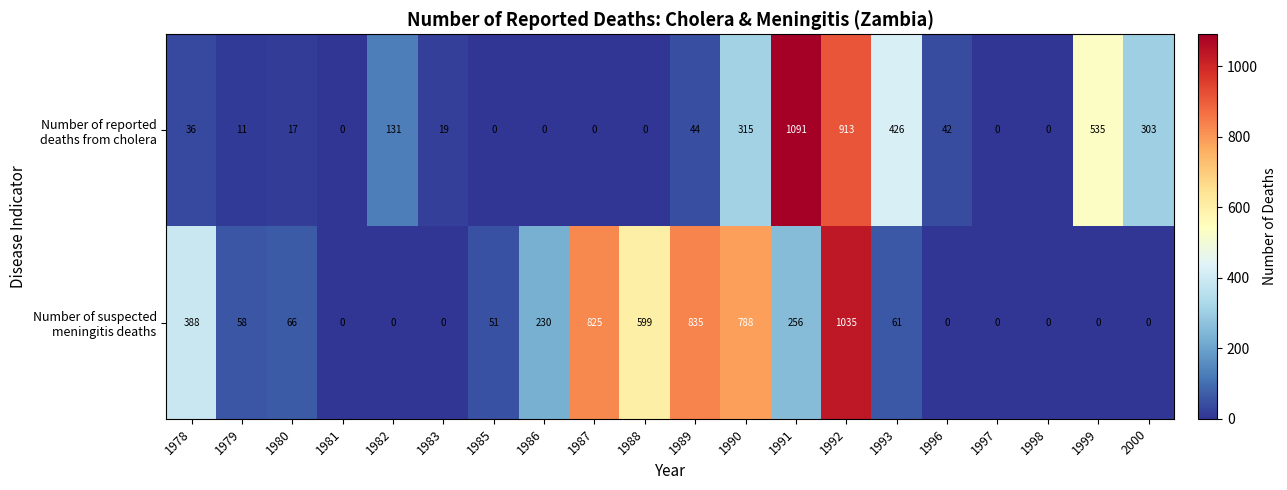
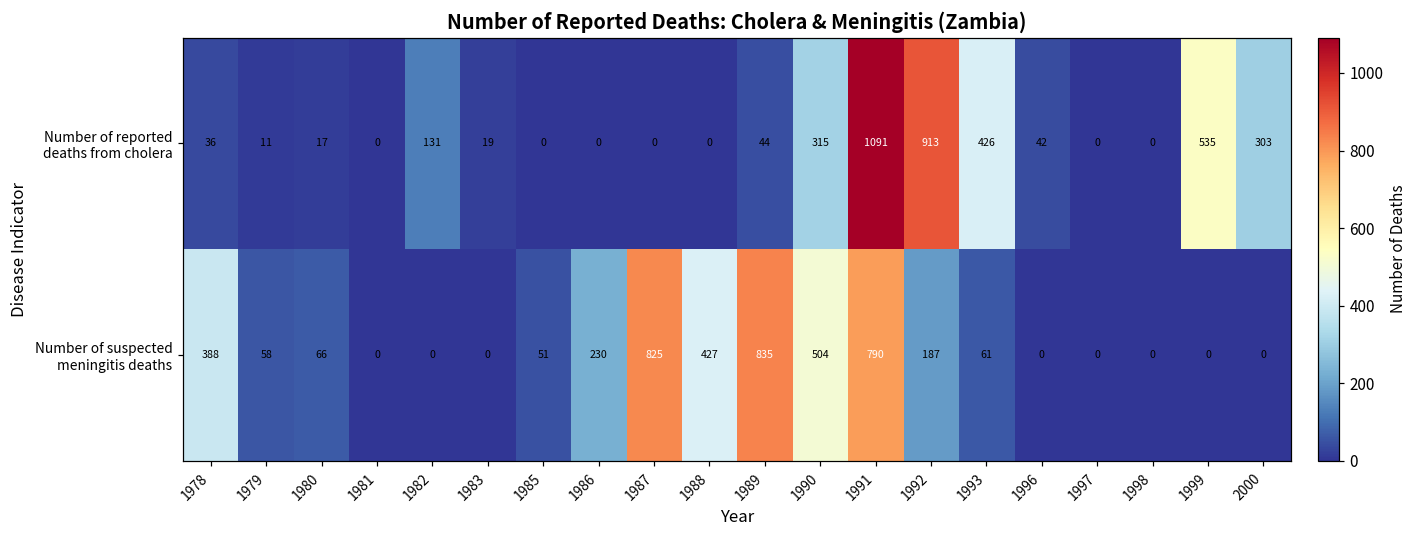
  {
    "Number of reported deaths from cholera": {
      "1978": 36,
      "1979": 11,
      "1980": 17,
      "1981": 0,
      "1982": 131,
      "1983": 19,
      "1985": 0,
      "1986": 0,
      "1987": 0,
      "1988": 0,
      "1989": 44,
      "1990": 315,
      "1991": 1091,
      "1992": 913,
      "1993": 426,
      "1996": 42,
      "1997": 0,
      "1998": 0,
      "1999": 535,
      "2000": 303
    },
    "Number of suspected meningitis deaths": {
      "1978": 388,
      "1979": 58,
      "1980": 66,
      "1981": 0,
      "1982": 0,
      "1983": 0,
      "1985": 51,
      "1986": 230,
      "1987": 825,
-     "1988": 599,
+     "1988": 427,
      "1989": 835,
-     "1990": 788,
-     "1991": 256,
-     "1992": 1035,
+     "1990": 504,
+     "1991": 790,
+     "1992": 187,
      "1993": 61,
      "1996": 0,
      "1997": 0,
      "1998": 0,
      "1999": 0,
      "2000": 0
    }
  }
